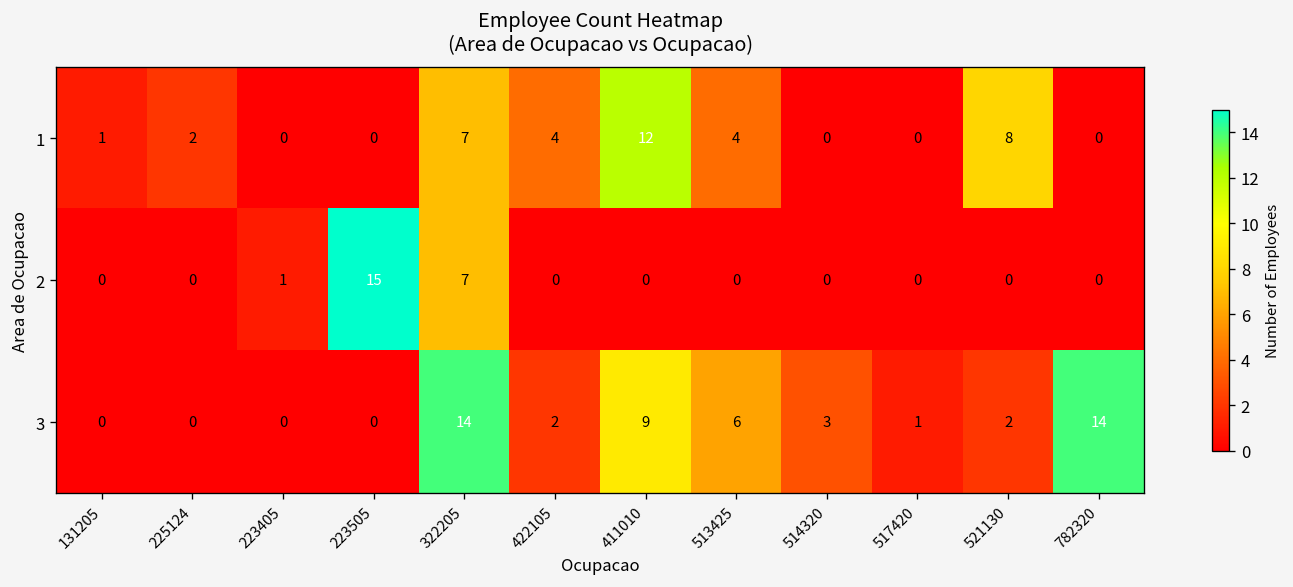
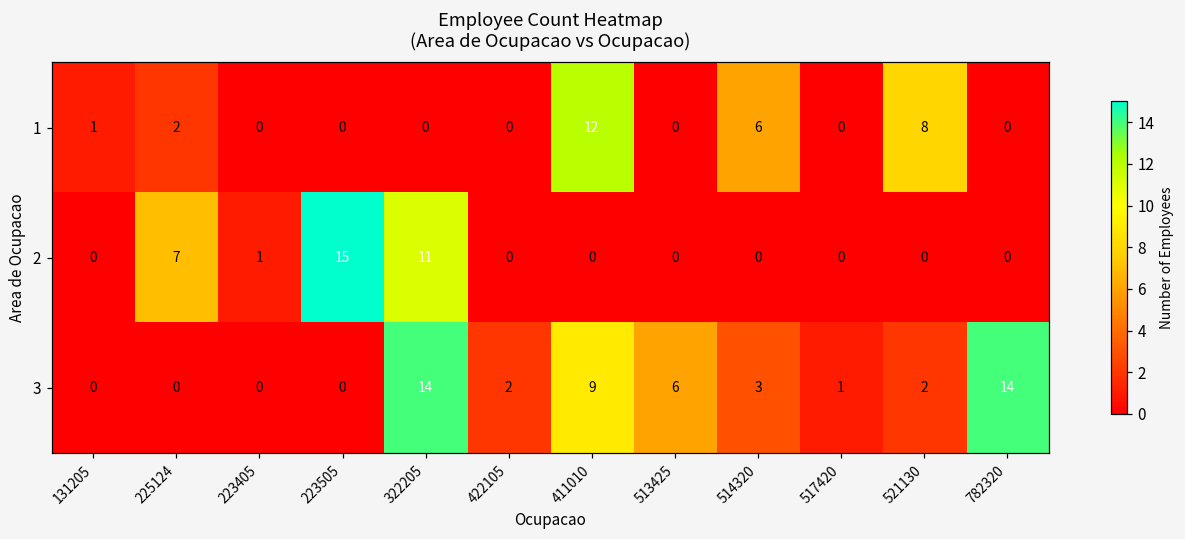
  {
    "1": {
      "131205": 1,
      "225124": 2,
      "223405": 0,
      "223505": 0,
-     "322205": 7,
-     "422105": 4,
+     "322205": 0,
+     "422105": 0,
      "411010": 12,
-     "513425": 4,
-     "514320": 0,
+     "513425": 0,
+     "514320": 6,
      "517420": 0,
      "521130": 8,
      "782320": 0
    },
    "2": {
      "131205": 0,
-     "225124": 0,
+     "225124": 7,
      "223405": 1,
      "223505": 15,
-     "322205": 7,
+     "322205": 11,
      "422105": 0,
      "411010": 0,
      "513425": 0,
      "514320": 0,
      "517420": 0,
      "521130": 0,
      "782320": 0
    },
    "3": {
      "131205": 0,
      "225124": 0,
      "223405": 0,
      "223505": 0,
      "322205": 14,
      "422105": 2,
      "411010": 9,
      "513425": 6,
      "514320": 3,
      "517420": 1,
      "521130": 2,
      "782320": 14
    }
  }
